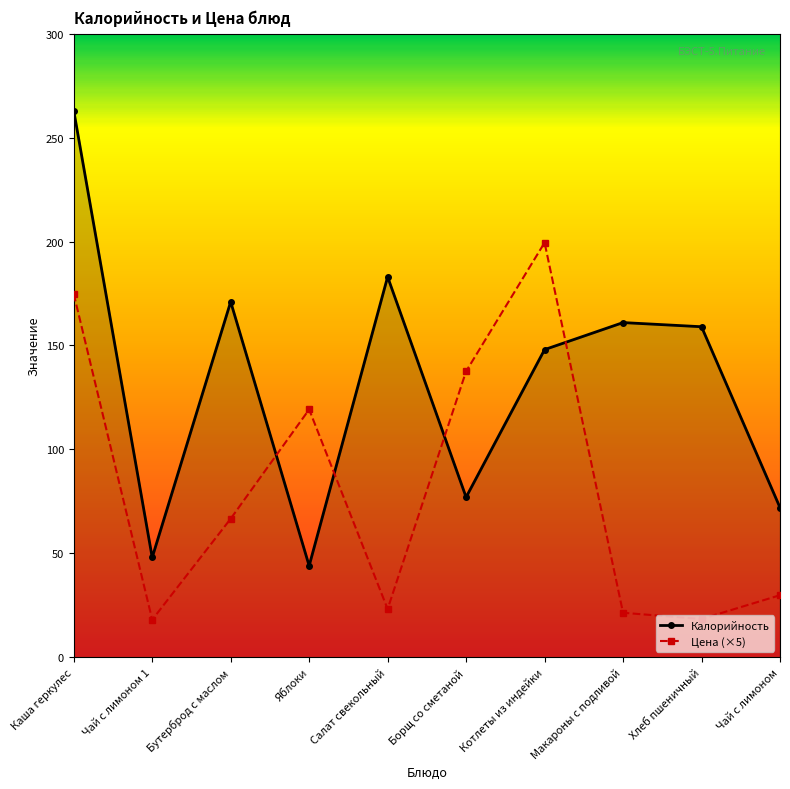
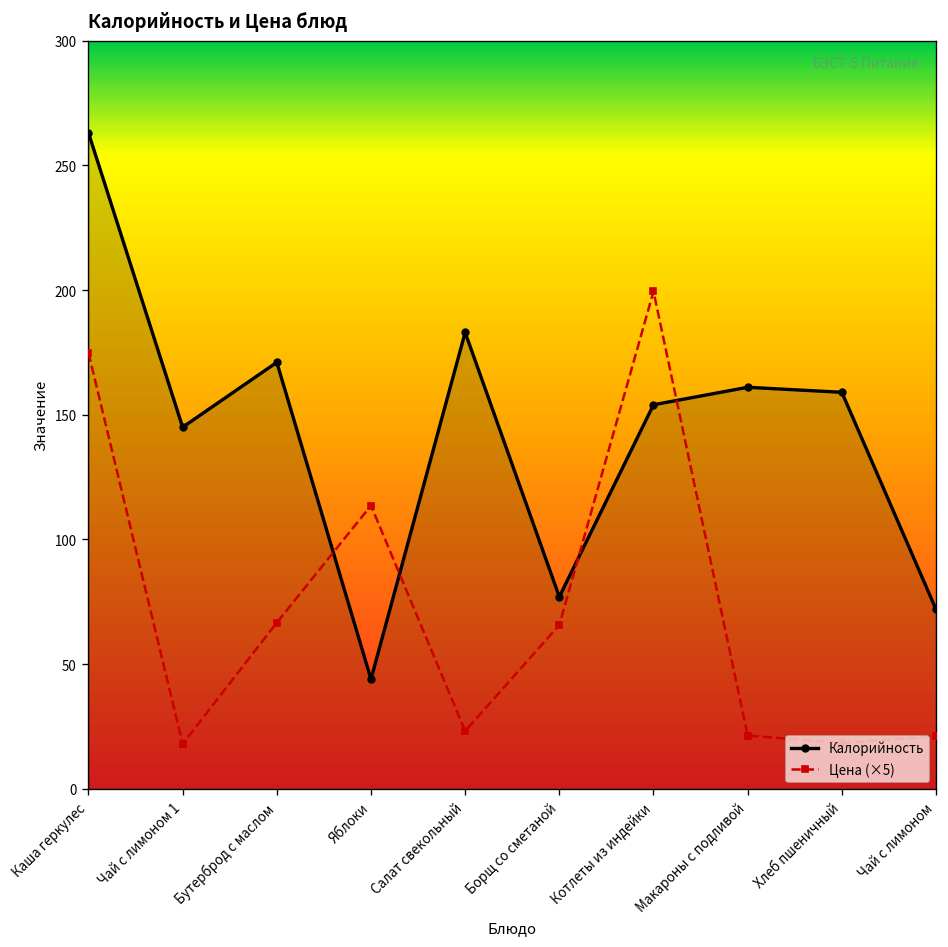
  {
    "Калорийность": {
      "Каша геркулес": 263,
-     "Чай с лимоном 1": 48,
+     "Чай с лимоном 1": 145,
      "Бутерброд с маслом": 171,
      "Яблоки": 44,
      "Салат свекольный": 183,
      "Борщ со сметаной": 77,
-     "Котлеты из индейки": 148,
+     "Котлеты из индейки": 154,
      "Макароны с подливой": 161,
      "Хлеб пшеничный": 159,
      "Чай с лимоном": 72
    },
    "Цена (×5)": {
      "Каша геркулес": 175,
      "Чай с лимоном 1": 18,
      "Бутерброд с маслом": 67,
-     "Яблоки": 119,
+     "Яблоки": 114,
      "Салат свекольный": 23,
-     "Борщ со сметаной": 138,
+     "Борщ со сметаной": 66,
      "Котлеты из индейки": 199,
      "Макароны с подливой": 21,
-     "Чай с лимоном": 30
+     "Чай с лимоном": 21
    }
  }
